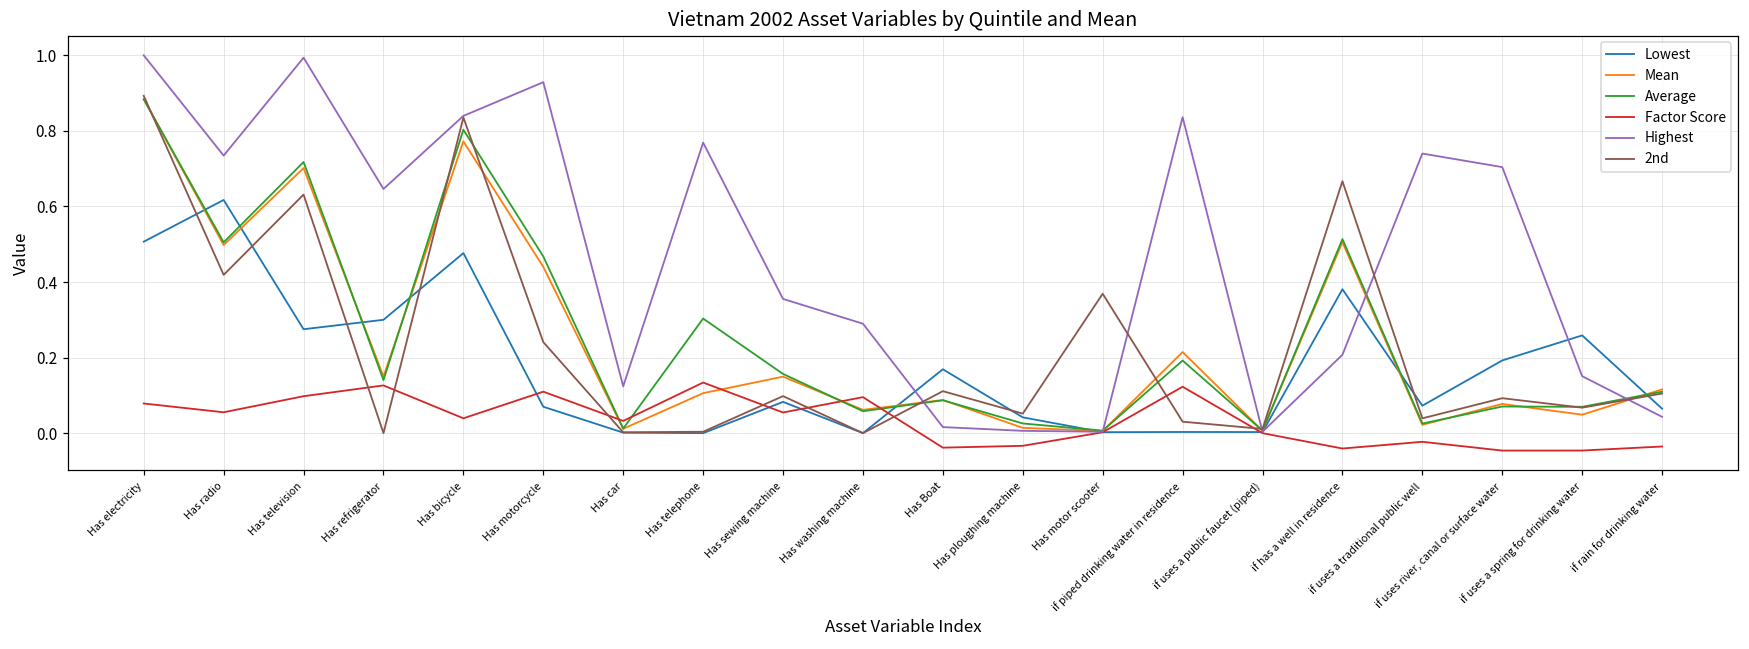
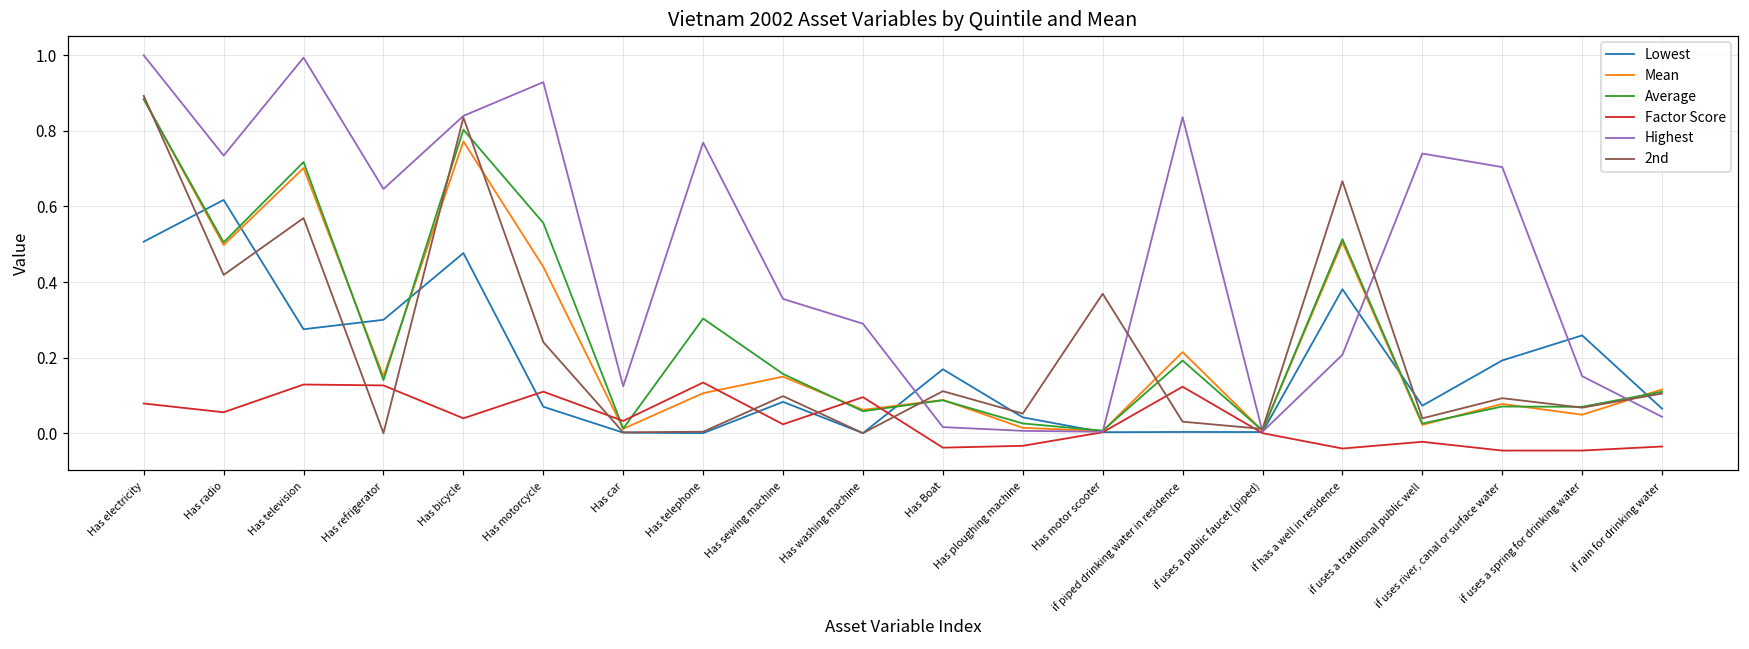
  {
    "Lowest": {
      "Has electricity": 0.51,
      "Has radio": 0.62,
      "Has television": 0.28,
      "Has refrigerator": 0.30,
      "Has bicycle": 0.48,
      "Has motorcycle": 0.07,
      "Has sewing machine": 0.08,
      "Has Boat": 0.17,
      "Has ploughing machine": 0.04,
      "if piped drinking water in residence": 0.00,
      "if has a well in residence": 0.38,
      "if uses a traditional public well": 0.07,
      "if uses river, canal or surface water": 0.19,
      "if uses a spring for drinking water": 0.26,
      "if rain for drinking water": 0.06
    },
    "Mean": {
      "Has television": 0.70,
      "Has refrigerator": 0.15,
      "Has bicycle": 0.77,
      "Has motorcycle": 0.44,
      "Has telephone": 0.11,
      "Has ploughing machine": 0.01,
      "if piped drinking water in residence": 0.21,
      "if has a well in residence": 0.51,
      "if uses a spring for drinking water": 0.05
    },
    "Average": {
      "Has television": 0.72,
      "Has refrigerator": 0.14,
      "Has bicycle": 0.80,
-     "Has motorcycle": 0.47,
+     "Has motorcycle": 0.56,
      "Has telephone": 0.30,
      "Has ploughing machine": 0.03,
      "if piped drinking water in residence": 0.19,
      "if has a well in residence": 0.51
    },
    "Factor Score": {
      "Has electricity": 0.08,
      "Has radio": 0.06,
-     "Has television": 0.10,
+     "Has television": 0.13,
      "Has refrigerator": 0.13,
      "Has bicycle": 0.04,
      "Has motorcycle": 0.11,
      "Has car": 0.03,
      "Has telephone": 0.13,
-     "Has sewing machine": 0.05,
+     "Has sewing machine": 0.02,
      "Has washing machine": 0.10,
      "Has Boat": -0.04,
      "Has ploughing machine": -0.03,
      "if piped drinking water in residence": 0.12,
      "if has a well in residence": -0.04,
      "if uses a traditional public well": -0.02,
      "if uses river, canal or surface water": -0.05,
      "if uses a spring for drinking water": -0.05,
      "if rain for drinking water": -0.04
    },
    "Highest": {
      "Has electricity": 1.00,
      "Has radio": 0.73,
      "Has television": 0.99,
      "Has refrigerator": 0.65,
      "Has motorcycle": 0.93,
      "Has car": 0.12,
      "Has telephone": 0.77,
      "Has sewing machine": 0.36,
      "Has washing machine": 0.29,
      "Has Boat": 0.02,
      "Has ploughing machine": 0.01,
      "if piped drinking water in residence": 0.84,
      "if has a well in residence": 0.21,
      "if uses a traditional public well": 0.74,
      "if uses river, canal or surface water": 0.70,
      "if uses a spring for drinking water": 0.15,
      "if rain for drinking water": 0.04
    },
    "2nd": {
      "Has electricity": 0.89,
      "Has radio": 0.42,
-     "Has television": 0.63,
+     "Has television": 0.57,
      "Has refrigerator": 0.00,
      "Has motorcycle": 0.24,
      "Has sewing machine": 0.10,
      "Has Boat": 0.11,
      "Has ploughing machine": 0.05,
      "Has motor scooter": 0.37,
      "if piped drinking water in residence": 0.03,
      "if has a well in residence": 0.67,
      "if uses a traditional public well": 0.04,
      "if uses river, canal or surface water": 0.09
    }
  }
